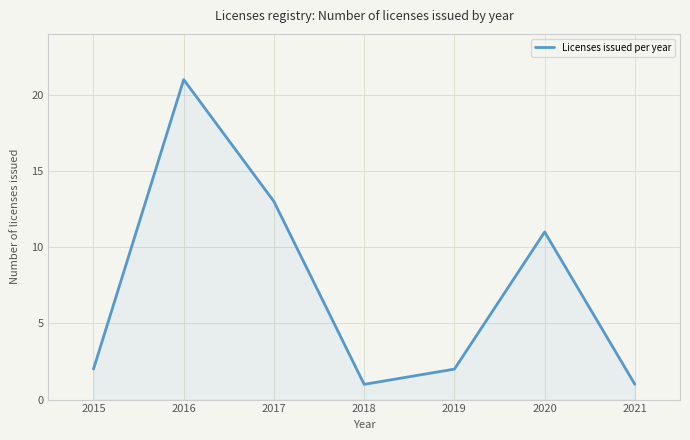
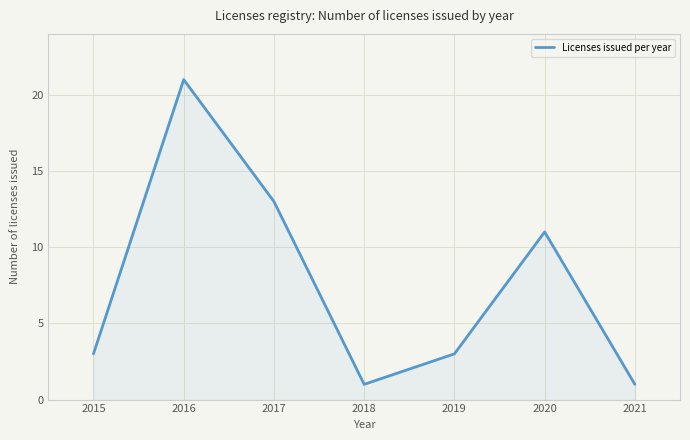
  {
-   "2015": 2,
+   "2015": 3,
    "2016": 21,
    "2017": 13,
    "2018": 1,
-   "2019": 2,
+   "2019": 3,
    "2020": 11,
    "2021": 1
  }
